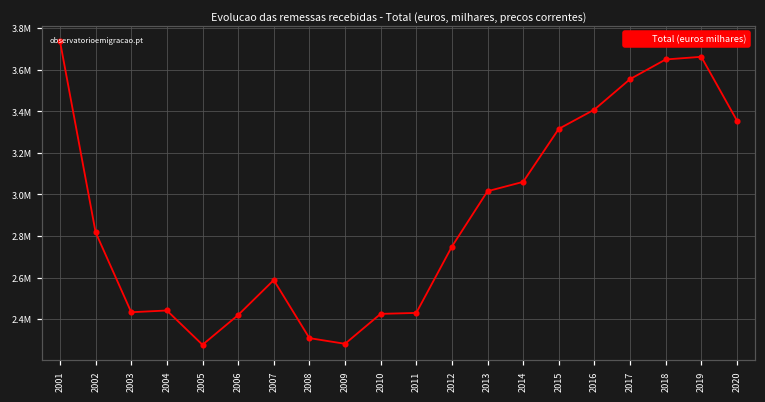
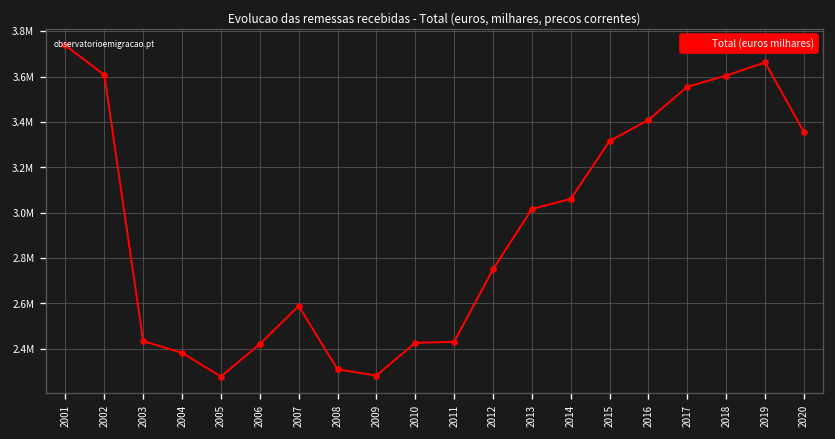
  {
    "2001": 3740000,
-   "2002": 2820000,
+   "2002": 3610000,
    "2003": 2430000,
-   "2004": 2440000,
+   "2004": 2380000,
    "2005": 2280000,
    "2006": 2420000,
    "2007": 2590000,
    "2008": 2310000,
    "2009": 2280000,
    "2010": 2430000,
    "2011": 2430000,
    "2012": 2750000,
    "2013": 3020000,
    "2014": 3060000,
    "2015": 3320000,
    "2016": 3410000,
    "2017": 3550000,
-   "2018": 3650000,
+   "2018": 3600000,
    "2019": 3660000,
    "2020": 3360000
  }
